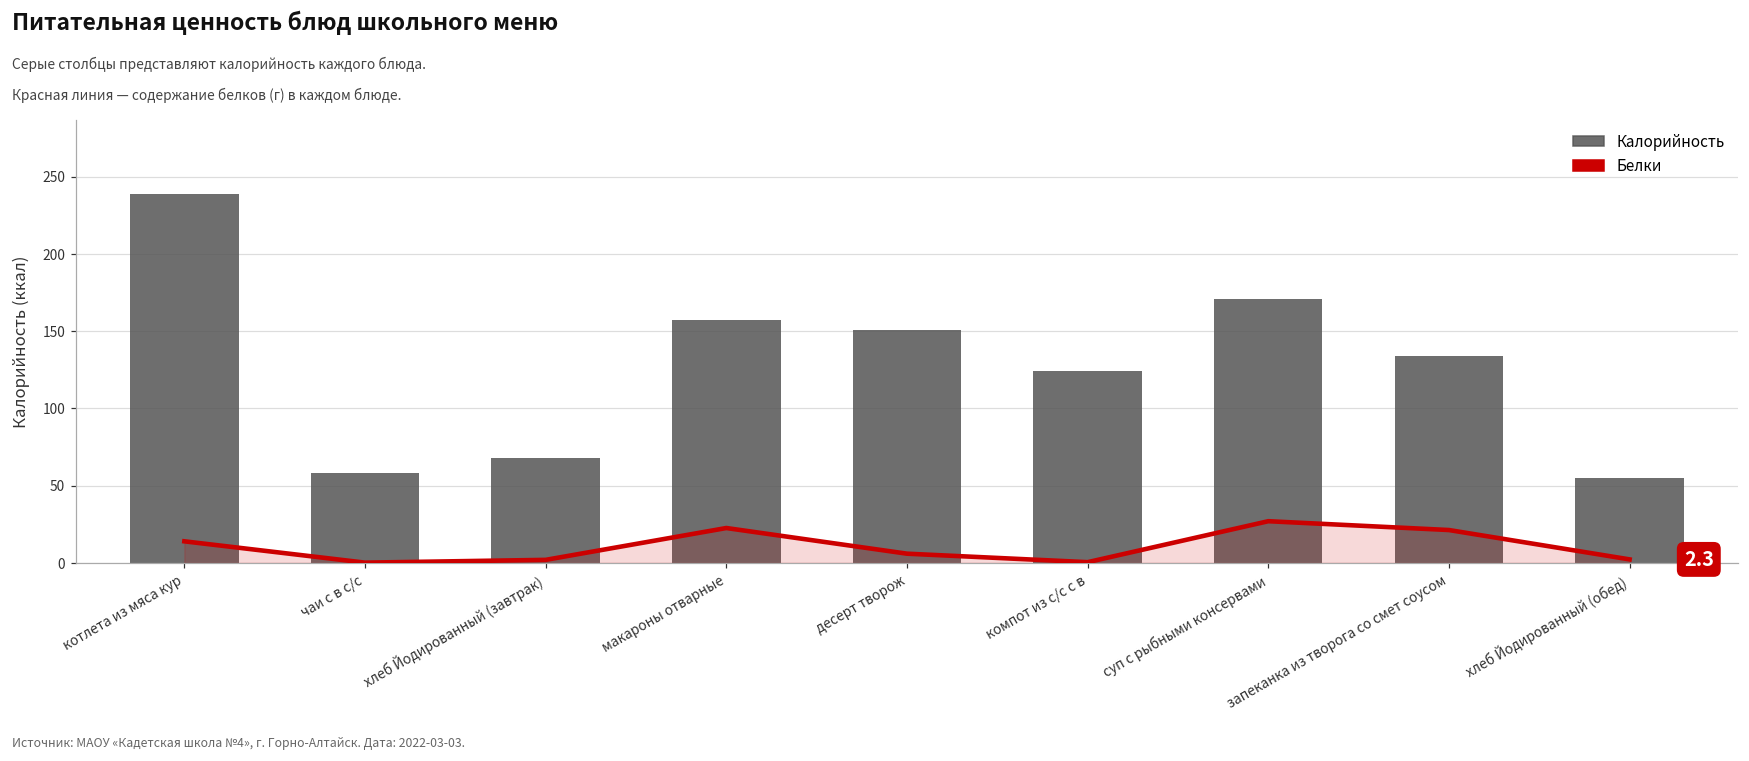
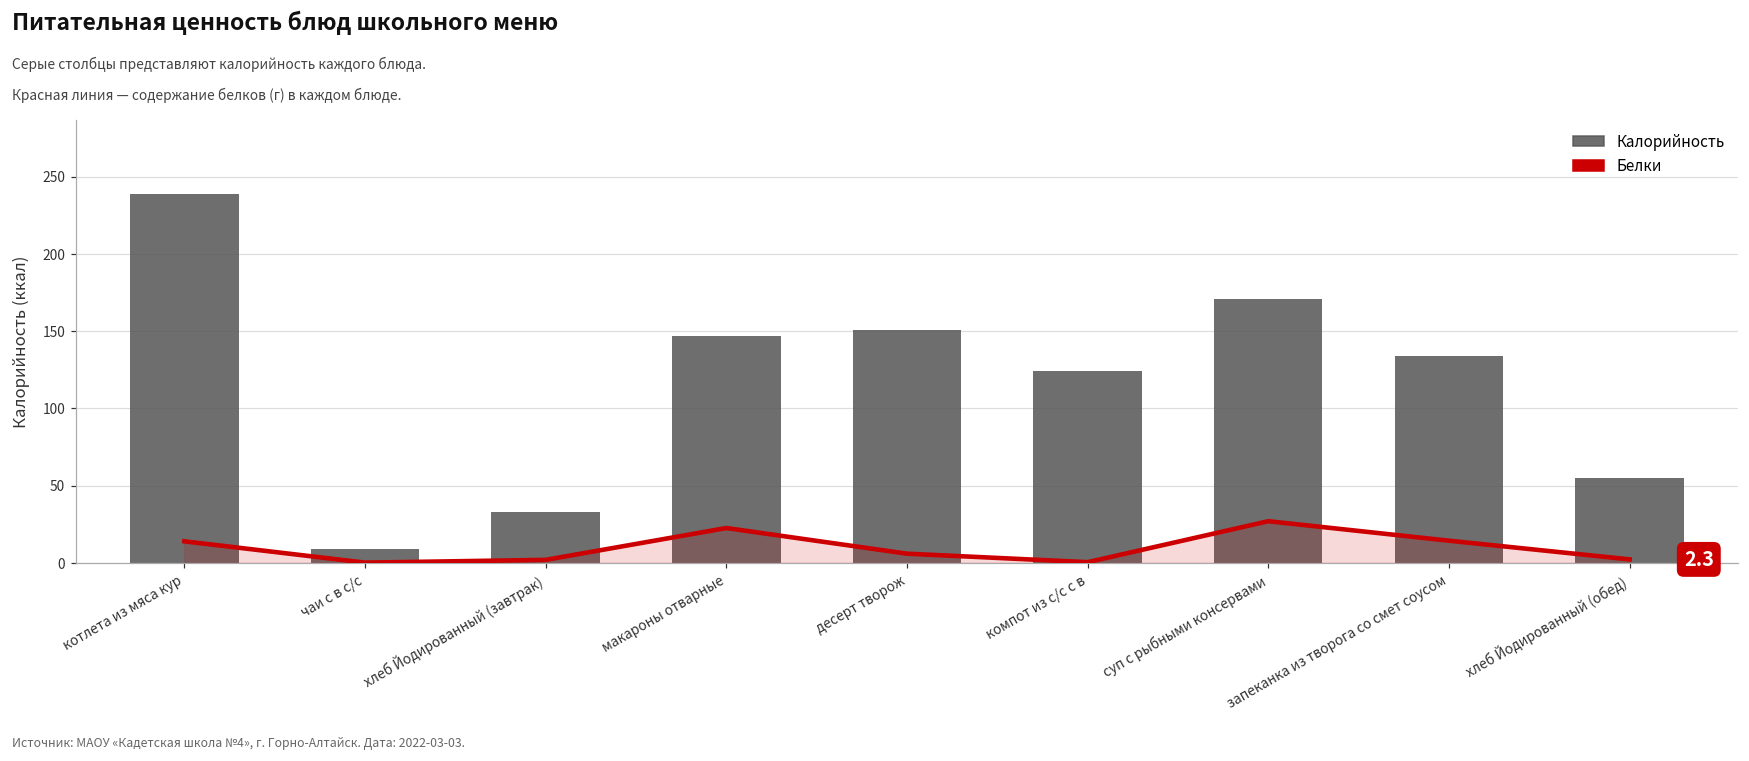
  {
    "Белки": {
      "котлета из мяса кур": 14,
      "чаи с в с/с": 0,
      "хлеб Йодированный (завтрак)": 2,
      "макароны отварные": 23,
      "десерт творож": 6,
      "компот из с/с с в": 1,
      "суп с рыбными консервами": 27,
-     "запеканка из творога со смет соусом": 21,
+     "запеканка из творога со смет соусом": 14,
      "хлеб Йодированный (обед)": 2
    },
    "Калорийность": {
      "котлета из мяса кур": 239,
-     "чаи с в с/с": 58,
-     "хлеб Йодированный (завтрак)": 68,
-     "макароны отварные": 157,
+     "чаи с в с/с": 9,
+     "хлеб Йодированный (завтрак)": 33,
+     "макароны отварные": 147,
      "десерт творож": 151,
      "компот из с/с с в": 124,
      "суп с рыбными консервами": 171,
      "запеканка из творога со смет соусом": 134,
      "хлеб Йодированный (обед)": 55
    }
  }
